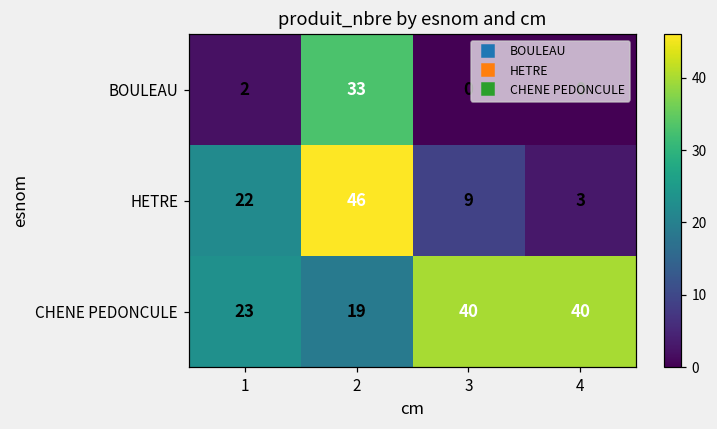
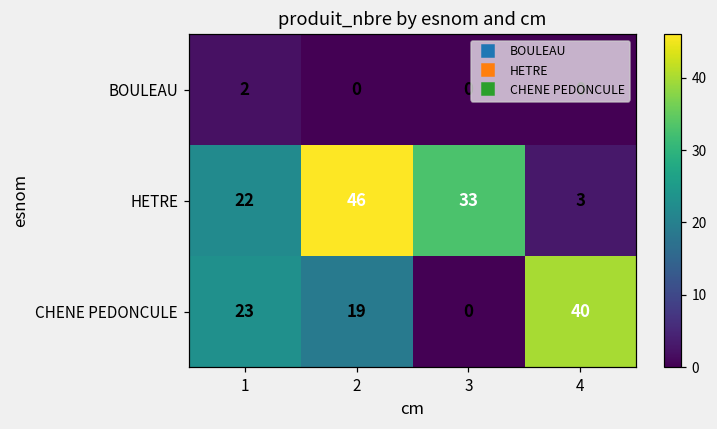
  {
    "BOULEAU": {
      "1": 2,
-     "2": 33
+     "2": 0
    },
    "HETRE": {
      "1": 22,
      "2": 46,
-     "3": 9,
+     "3": 33,
      "4": 3
    },
    "CHENE PEDONCULE": {
      "1": 23,
      "2": 19,
-     "3": 40,
+     "3": 0,
      "4": 40
    }
  }
